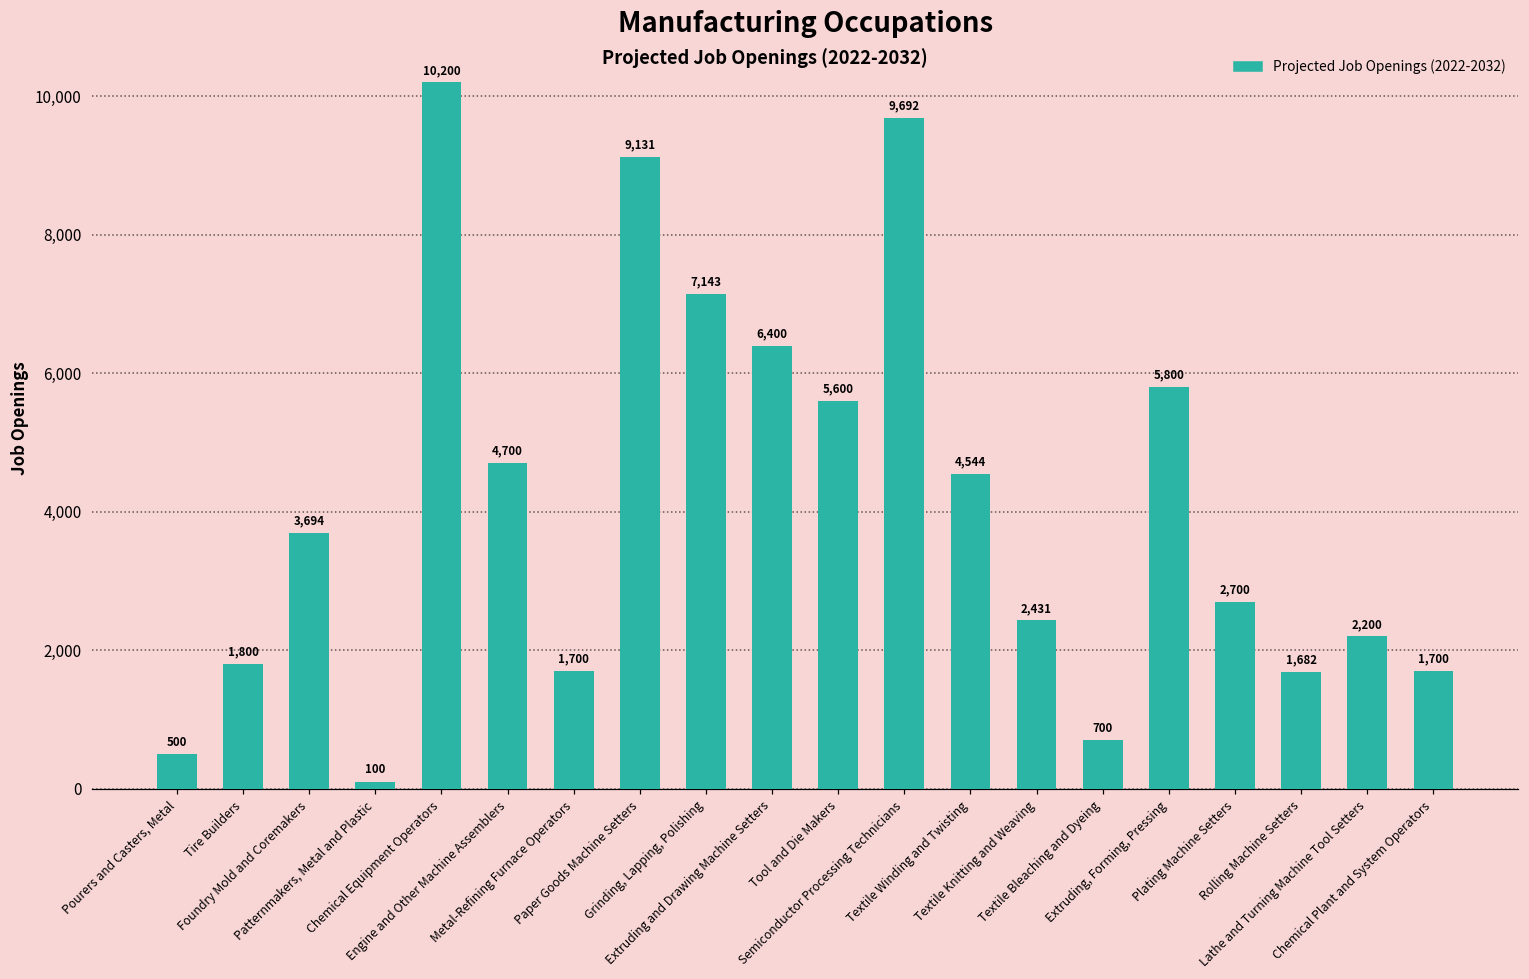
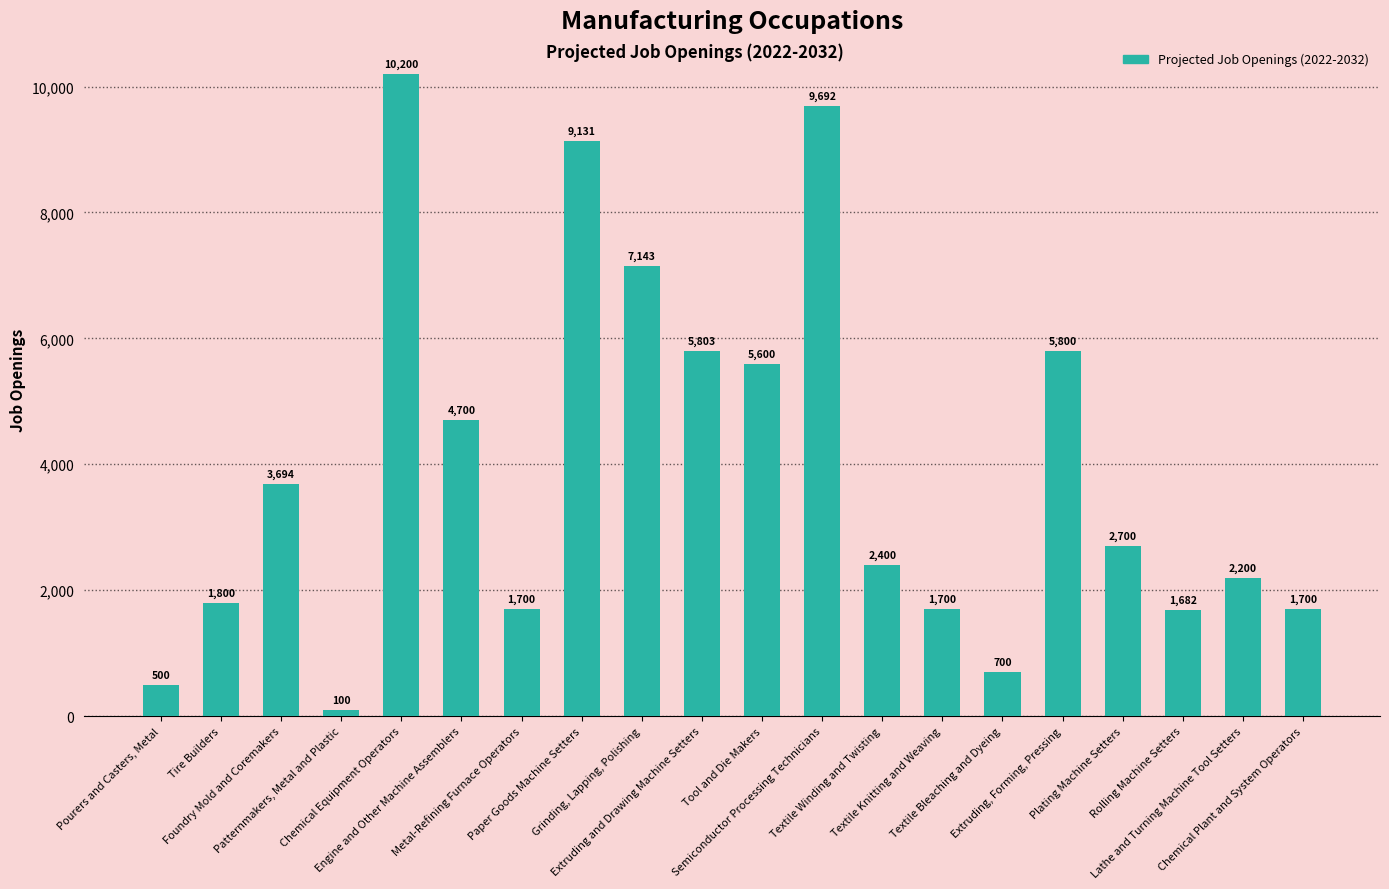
  {
    "Pourers and Casters, Metal": "500",
    "Tire Builders": "1,800",
    "Foundry Mold and Coremakers": "3,694",
    "Patternmakers, Metal and Plastic": "100",
    "Chemical Equipment Operators": "10,200",
    "Engine and Other Machine Assemblers": "4,700",
    "Metal-Refining Furnace Operators": "1,700",
    "Paper Goods Machine Setters": "9,131",
    "Grinding, Lapping, Polishing": "7,143",
-   "Extruding and Drawing Machine Setters": "6,400",
+   "Extruding and Drawing Machine Setters": "5,803",
    "Tool and Die Makers": "5,600",
    "Semiconductor Processing Technicians": "9,692",
-   "Textile Winding and Twisting": "4,544",
-   "Textile Knitting and Weaving": "2,431",
+   "Textile Winding and Twisting": "2,400",
+   "Textile Knitting and Weaving": "1,700",
    "Textile Bleaching and Dyeing": "700",
    "Extruding, Forming, Pressing": "5,800",
    "Plating Machine Setters": "2,700",
    "Rolling Machine Setters": "1,682",
    "Lathe and Turning Machine Tool Setters": "2,200",
    "Chemical Plant and System Operators": "1,700"
  }
